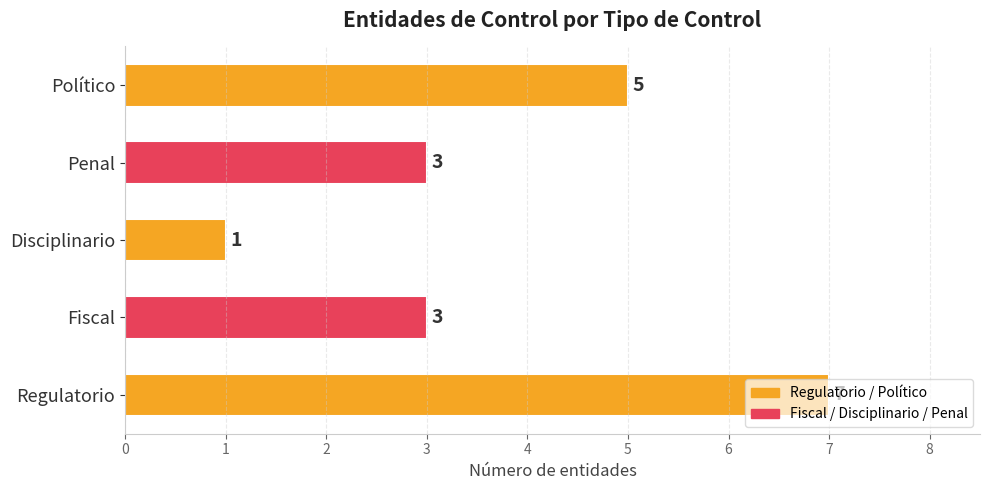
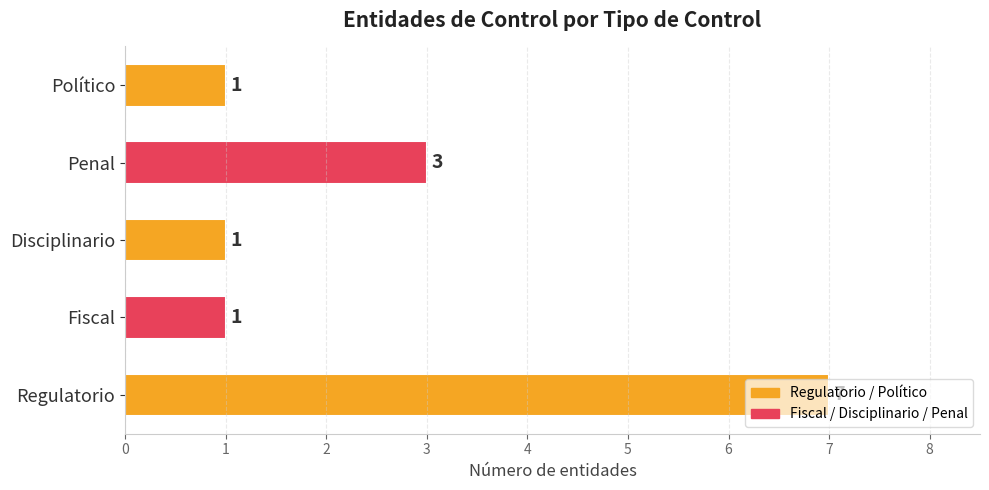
  {
-   "Político": 5,
+   "Político": 1,
    "Penal": 3,
    "Disciplinario": 1,
-   "Fiscal": 3
+   "Fiscal": 1
  }
